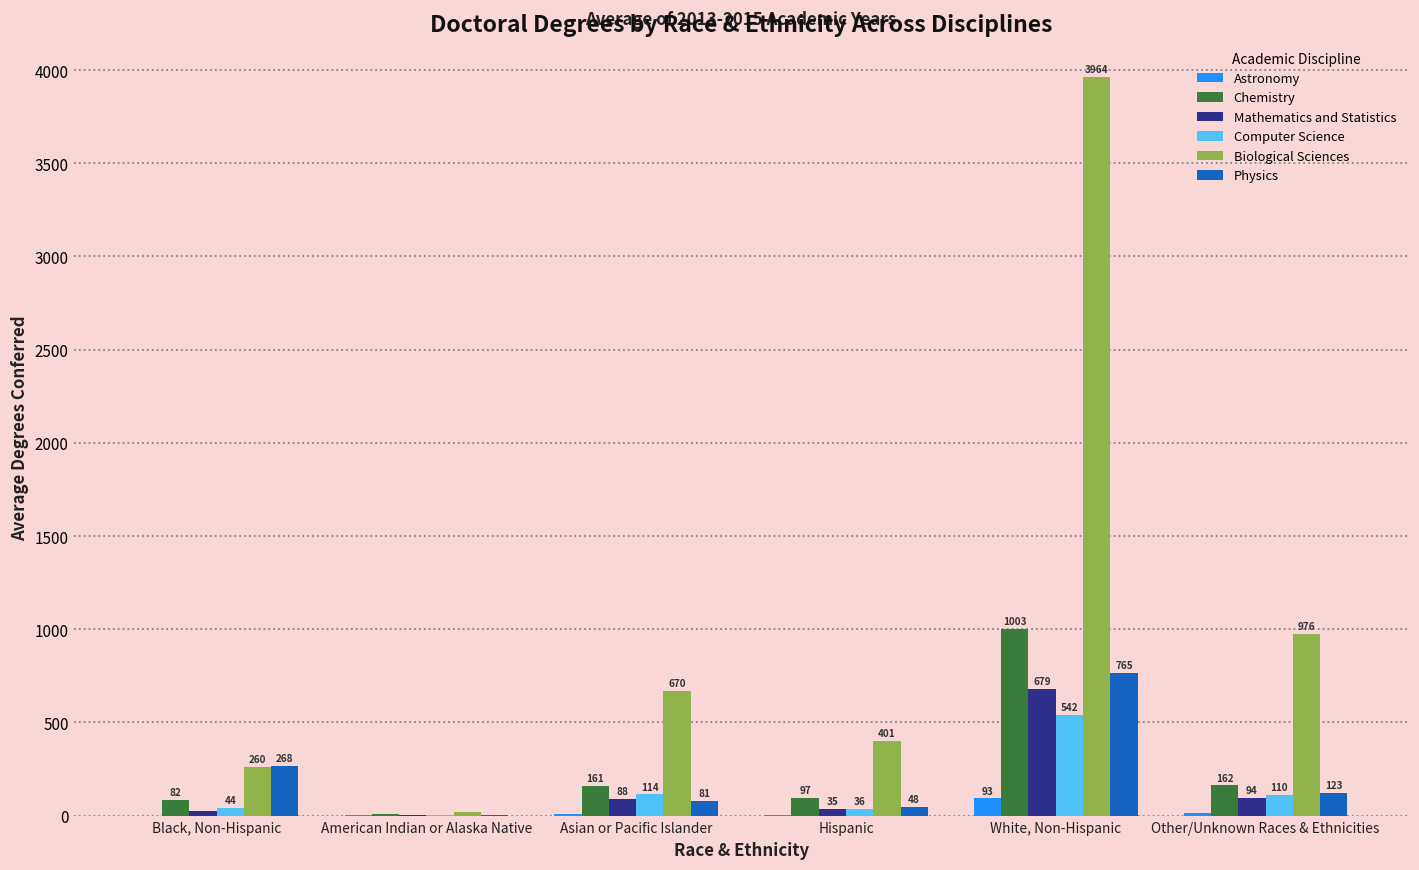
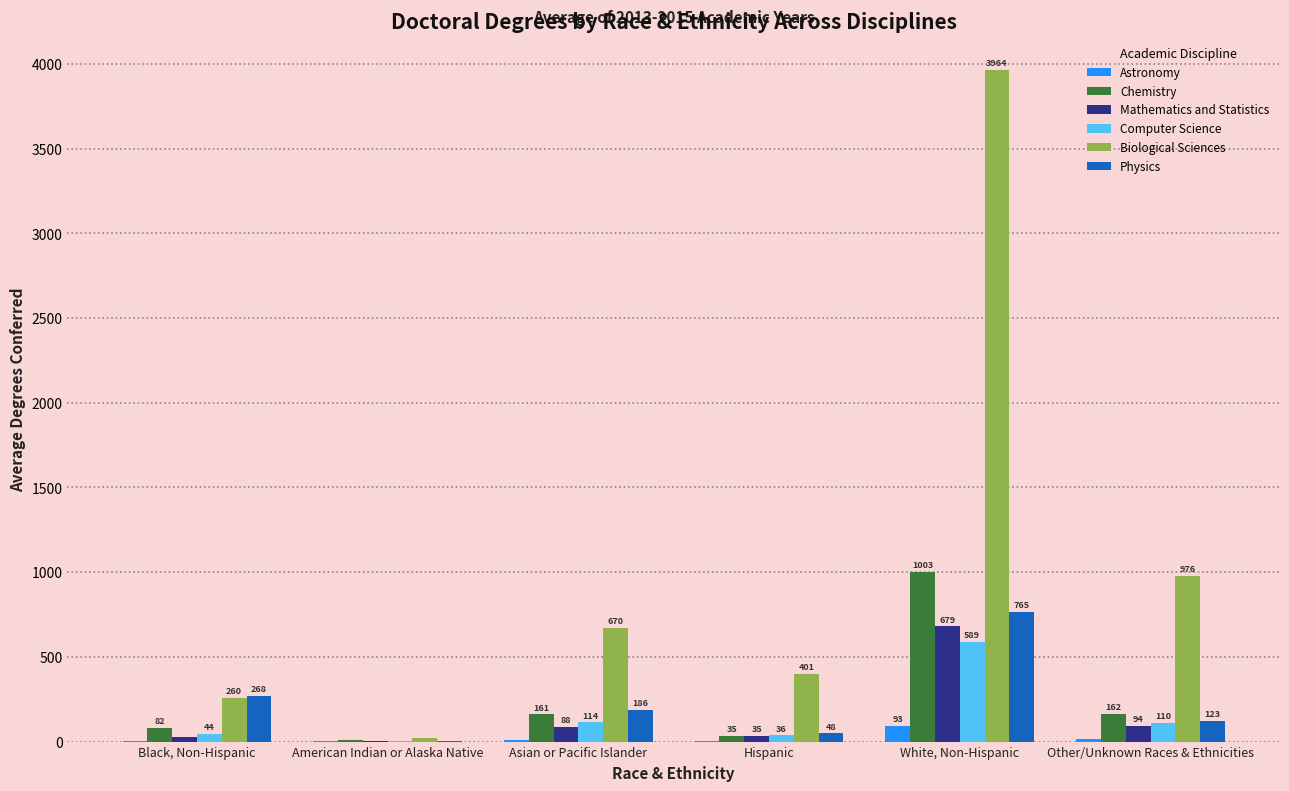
  {
    "Astronomy": {
      "White, Non-Hispanic": 93
    },
    "Chemistry": {
      "Black, Non-Hispanic": 82,
      "Asian or Pacific Islander": 161,
-     "Hispanic": 97,
+     "Hispanic": 35,
      "White, Non-Hispanic": 1003,
      "Other/Unknown Races & Ethnicities": 162
    },
    "Mathematics and Statistics": {
      "Asian or Pacific Islander": 88,
      "Hispanic": 35,
      "White, Non-Hispanic": 679,
      "Other/Unknown Races & Ethnicities": 94
    },
    "Computer Science": {
      "Black, Non-Hispanic": 44,
      "Asian or Pacific Islander": 114,
      "Hispanic": 36,
-     "White, Non-Hispanic": 542,
+     "White, Non-Hispanic": 589,
      "Other/Unknown Races & Ethnicities": 110
    },
    "Biological Sciences": {
      "Black, Non-Hispanic": 260,
      "Asian or Pacific Islander": 670,
      "Hispanic": 401,
      "White, Non-Hispanic": 3964,
      "Other/Unknown Races & Ethnicities": 976
    },
    "Physics": {
      "Black, Non-Hispanic": 268,
-     "Asian or Pacific Islander": 81,
+     "Asian or Pacific Islander": 186,
      "Hispanic": 48,
      "White, Non-Hispanic": 765,
      "Other/Unknown Races & Ethnicities": 123
    }
  }
